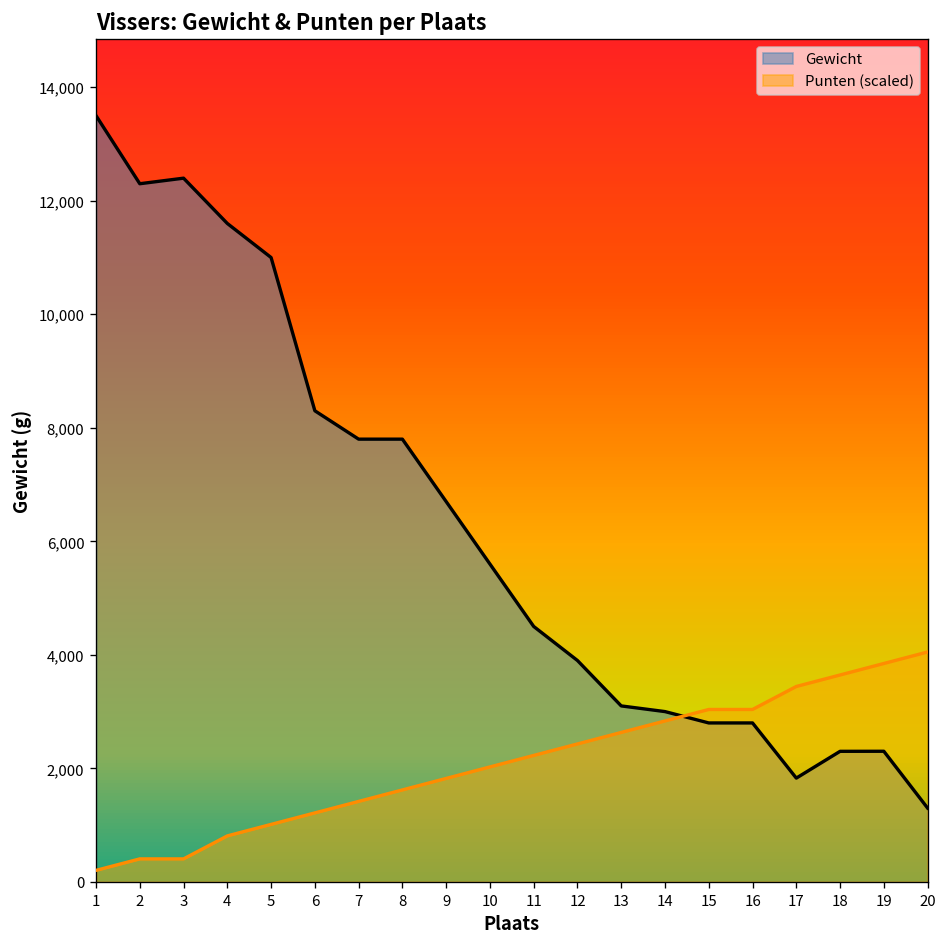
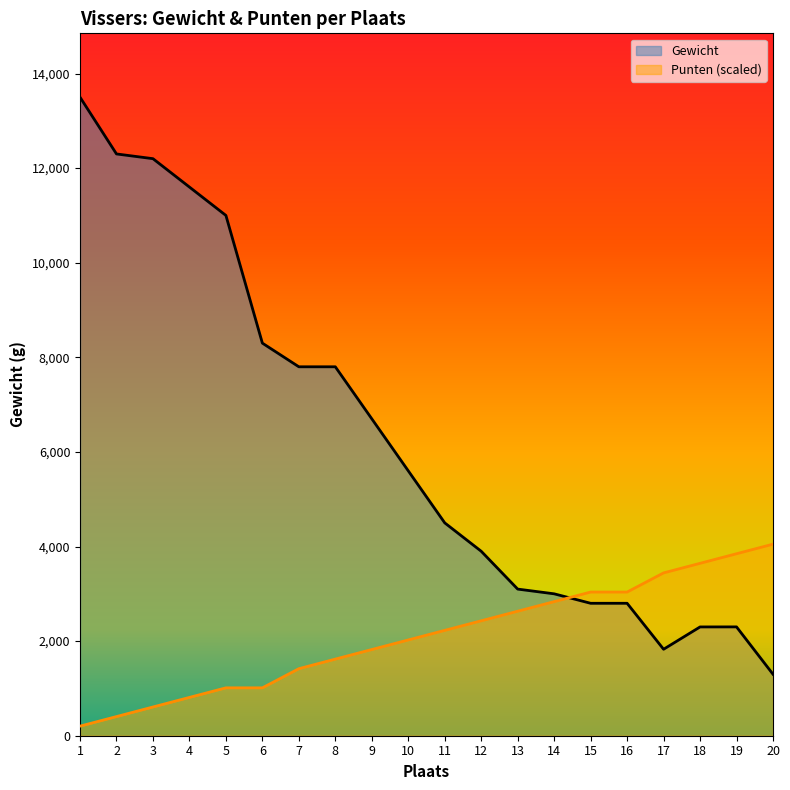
  {
    "Gewicht": {
      "1": "13,500",
      "2": "12,300",
-     "3": "12,400",
+     "3": "12,200",
      "4": "11,600",
      "5": "11,000",
      "6": "8,300",
      "7": "7,800",
      "8": "7,800",
      "9": "6,700",
      "10": "5,600",
      "11": "4,500",
      "12": "3,900",
      "13": "3,100",
      "14": "3,000",
      "15": "2,800",
      "16": "2,800",
      "17": "1,800",
      "18": "2,300",
      "19": "2,300",
      "20": "1,300"
    },
    "Punten (scaled)": {
      "1": "200",
      "2": "400",
-     "3": "400",
+     "3": "600",
      "4": "800",
      "5": "1,000",
-     "6": "1,200",
+     "6": "1,000",
      "7": "1,400",
      "8": "1,600",
      "9": "1,800",
      "10": "2,000",
      "11": "2,200",
      "12": "2,400",
      "13": "2,600",
      "14": "2,800",
      "15": "3,000",
      "16": "3,000",
      "17": "3,400",
      "18": "3,600",
      "19": "3,800",
      "20": "4,100"
    }
  }
